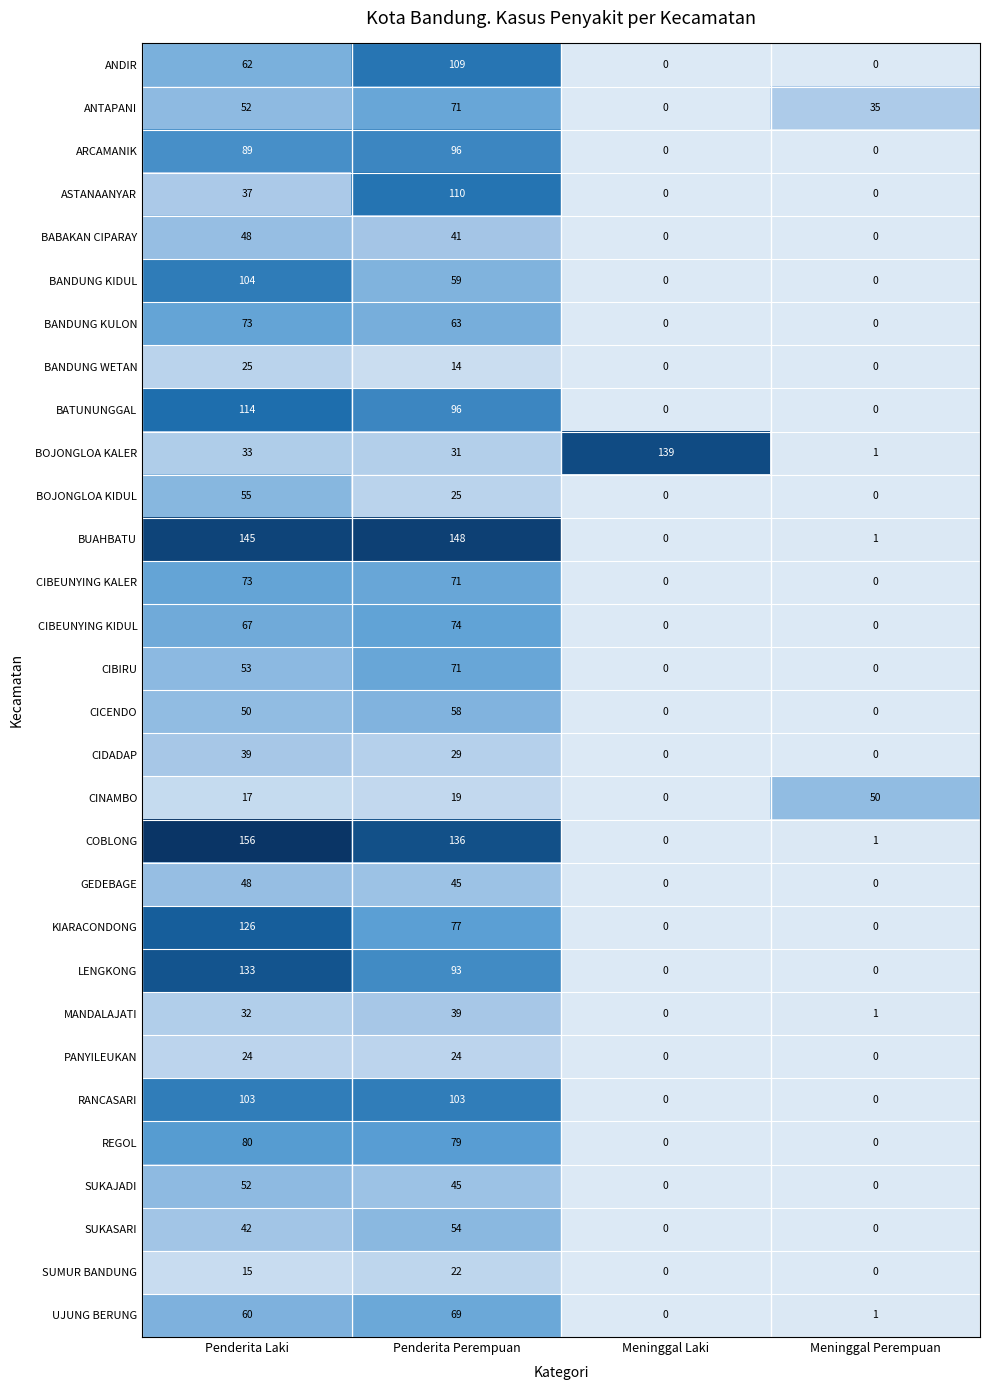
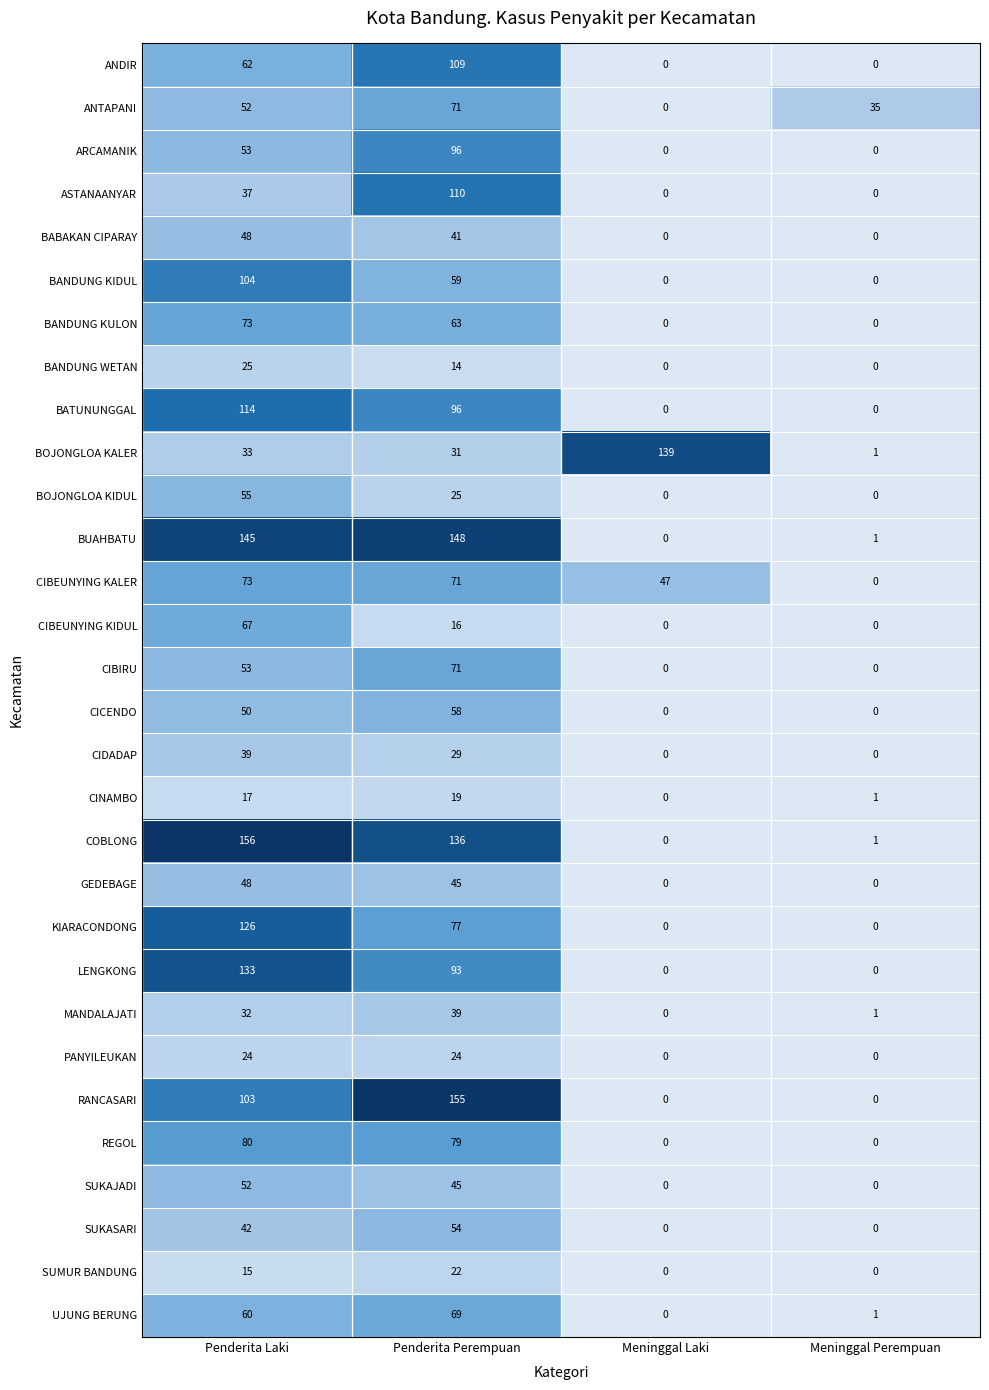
  {
    "ANDIR": {
      "Penderita Laki": 62,
      "Penderita Perempuan": 109,
      "Meninggal Laki": 0,
      "Meninggal Perempuan": 0
    },
    "ANTAPANI": {
      "Penderita Laki": 52,
      "Penderita Perempuan": 71,
      "Meninggal Laki": 0,
      "Meninggal Perempuan": 35
    },
    "ARCAMANIK": {
-     "Penderita Laki": 89,
+     "Penderita Laki": 53,
      "Penderita Perempuan": 96,
      "Meninggal Laki": 0,
      "Meninggal Perempuan": 0
    },
    "ASTANAANYAR": {
      "Penderita Laki": 37,
      "Penderita Perempuan": 110,
      "Meninggal Laki": 0,
      "Meninggal Perempuan": 0
    },
    "BABAKAN CIPARAY": {
      "Penderita Laki": 48,
      "Penderita Perempuan": 41,
      "Meninggal Laki": 0,
      "Meninggal Perempuan": 0
    },
    "BANDUNG KIDUL": {
      "Penderita Laki": 104,
      "Penderita Perempuan": 59,
      "Meninggal Laki": 0,
      "Meninggal Perempuan": 0
    },
    "BANDUNG KULON": {
      "Penderita Laki": 73,
      "Penderita Perempuan": 63,
      "Meninggal Laki": 0,
      "Meninggal Perempuan": 0
    },
    "BANDUNG WETAN": {
      "Penderita Laki": 25,
      "Penderita Perempuan": 14,
      "Meninggal Laki": 0,
      "Meninggal Perempuan": 0
    },
    "BATUNUNGGAL": {
      "Penderita Laki": 114,
      "Penderita Perempuan": 96,
      "Meninggal Laki": 0,
      "Meninggal Perempuan": 0
    },
    "BOJONGLOA KALER": {
      "Penderita Laki": 33,
      "Penderita Perempuan": 31,
      "Meninggal Laki": 139,
      "Meninggal Perempuan": 1
    },
    "BOJONGLOA KIDUL": {
      "Penderita Laki": 55,
      "Penderita Perempuan": 25,
      "Meninggal Laki": 0,
      "Meninggal Perempuan": 0
    },
    "BUAHBATU": {
      "Penderita Laki": 145,
      "Penderita Perempuan": 148,
      "Meninggal Laki": 0,
      "Meninggal Perempuan": 1
    },
    "CIBEUNYING KALER": {
      "Penderita Laki": 73,
      "Penderita Perempuan": 71,
-     "Meninggal Laki": 0,
+     "Meninggal Laki": 47,
      "Meninggal Perempuan": 0
    },
    "CIBEUNYING KIDUL": {
      "Penderita Laki": 67,
-     "Penderita Perempuan": 74,
+     "Penderita Perempuan": 16,
      "Meninggal Laki": 0,
      "Meninggal Perempuan": 0
    },
    "CIBIRU": {
      "Penderita Laki": 53,
      "Penderita Perempuan": 71,
      "Meninggal Laki": 0,
      "Meninggal Perempuan": 0
    },
    "CICENDO": {
      "Penderita Laki": 50,
      "Penderita Perempuan": 58,
      "Meninggal Laki": 0,
      "Meninggal Perempuan": 0
    },
    "CIDADAP": {
      "Penderita Laki": 39,
      "Penderita Perempuan": 29,
      "Meninggal Laki": 0,
      "Meninggal Perempuan": 0
    },
    "CINAMBO": {
      "Penderita Laki": 17,
      "Penderita Perempuan": 19,
      "Meninggal Laki": 0,
-     "Meninggal Perempuan": 50
+     "Meninggal Perempuan": 1
    },
    "COBLONG": {
      "Penderita Laki": 156,
      "Penderita Perempuan": 136,
      "Meninggal Laki": 0,
      "Meninggal Perempuan": 1
    },
    "GEDEBAGE": {
      "Penderita Laki": 48,
      "Penderita Perempuan": 45,
      "Meninggal Laki": 0,
      "Meninggal Perempuan": 0
    },
    "KIARACONDONG": {
      "Penderita Laki": 126,
      "Penderita Perempuan": 77,
      "Meninggal Laki": 0,
      "Meninggal Perempuan": 0
    },
    "LENGKONG": {
      "Penderita Laki": 133,
      "Penderita Perempuan": 93,
      "Meninggal Laki": 0,
      "Meninggal Perempuan": 0
    },
    "MANDALAJATI": {
      "Penderita Laki": 32,
      "Penderita Perempuan": 39,
      "Meninggal Laki": 0,
      "Meninggal Perempuan": 1
    },
    "PANYILEUKAN": {
      "Penderita Laki": 24,
      "Penderita Perempuan": 24,
      "Meninggal Laki": 0,
      "Meninggal Perempuan": 0
    },
    "RANCASARI": {
      "Penderita Laki": 103,
-     "Penderita Perempuan": 103,
+     "Penderita Perempuan": 155,
      "Meninggal Laki": 0,
      "Meninggal Perempuan": 0
    },
    "REGOL": {
      "Penderita Laki": 80,
      "Penderita Perempuan": 79,
      "Meninggal Laki": 0,
      "Meninggal Perempuan": 0
    },
    "SUKAJADI": {
      "Penderita Laki": 52,
      "Penderita Perempuan": 45,
      "Meninggal Laki": 0,
      "Meninggal Perempuan": 0
    },
    "SUKASARI": {
      "Penderita Laki": 42,
      "Penderita Perempuan": 54,
      "Meninggal Laki": 0,
      "Meninggal Perempuan": 0
    },
    "SUMUR BANDUNG": {
      "Penderita Laki": 15,
      "Penderita Perempuan": 22,
      "Meninggal Laki": 0,
      "Meninggal Perempuan": 0
    },
    "UJUNG BERUNG": {
      "Penderita Laki": 60,
      "Penderita Perempuan": 69,
      "Meninggal Laki": 0,
      "Meninggal Perempuan": 1
    }
  }
